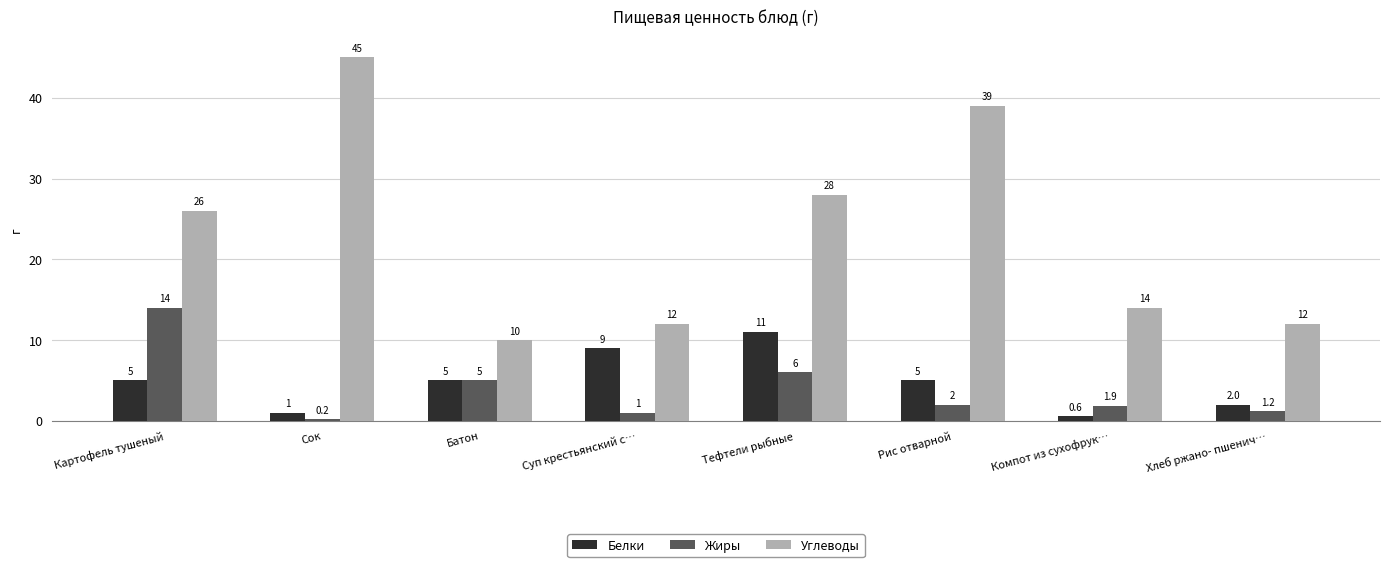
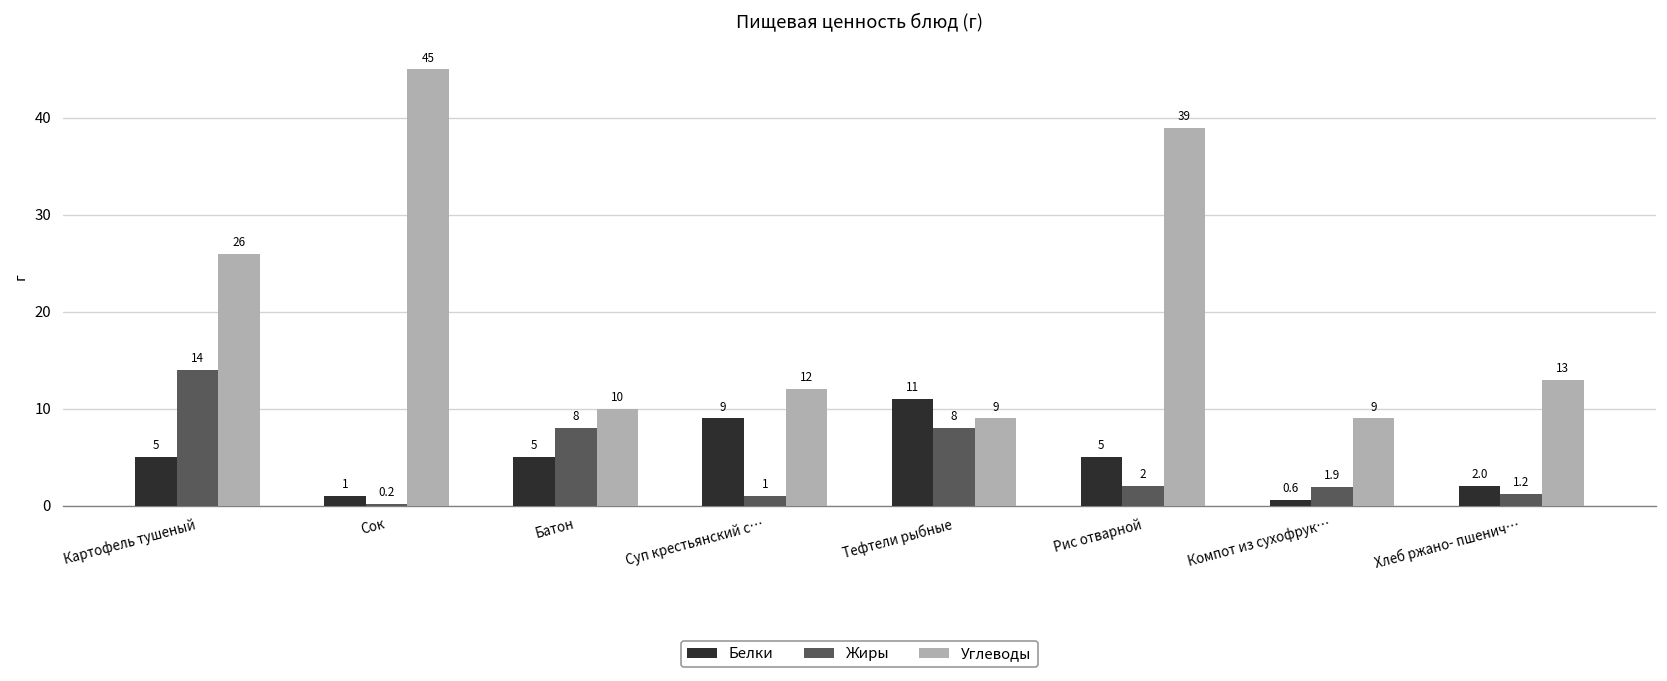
  {
    "Белки": {
      "Картофель тушеный": 5,
      "Сок": 1,
      "Батон": 5,
      "Суп крестьянский с…": 9,
      "Тефтели рыбные": 11,
      "Рис отварной": 5,
      "Компот из сухофрук…": 0.6,
      "Хлеб ржано- пшенич…": 2.0
    },
    "Жиры": {
      "Картофель тушеный": 14,
      "Сок": 0.2,
-     "Батон": 5,
+     "Батон": 8,
      "Суп крестьянский с…": 1,
-     "Тефтели рыбные": 6,
+     "Тефтели рыбные": 8,
      "Рис отварной": 2,
      "Компот из сухофрук…": 1.9,
      "Хлеб ржано- пшенич…": 1.2
    },
    "Углеводы": {
      "Картофель тушеный": 26,
      "Сок": 45,
      "Батон": 10,
      "Суп крестьянский с…": 12,
-     "Тефтели рыбные": 28,
+     "Тефтели рыбные": 9,
      "Рис отварной": 39,
-     "Компот из сухофрук…": 14,
-     "Хлеб ржано- пшенич…": 12
+     "Компот из сухофрук…": 9,
+     "Хлеб ржано- пшенич…": 13
    }
  }
